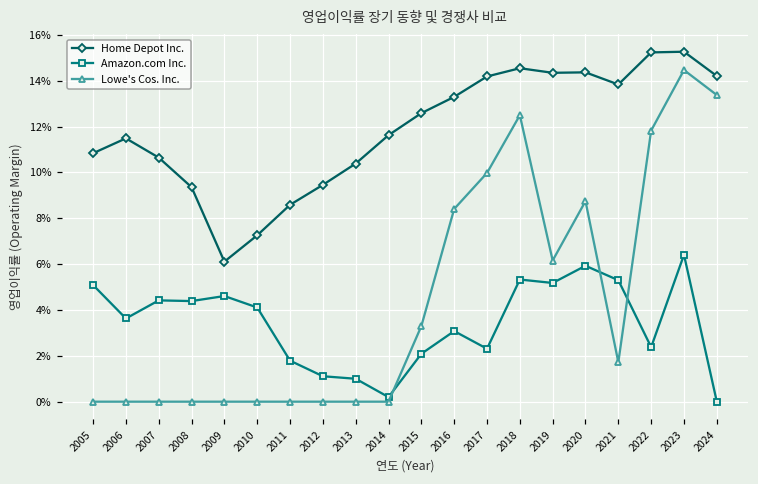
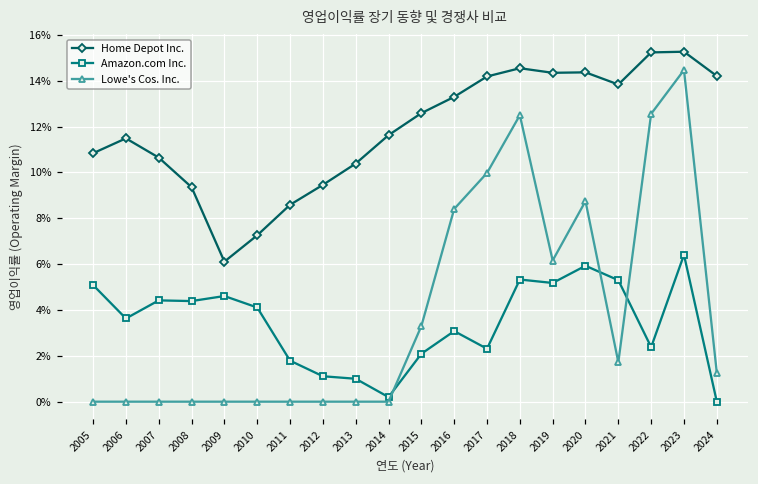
  {
    "Lowe's Cos. Inc.": {
      "2005": "0.0%",
      "2006": "0.0%",
      "2007": "0.0%",
      "2008": "0.0%",
      "2009": "0.0%",
      "2010": "0.0%",
      "2011": "0.0%",
      "2012": "0.0%",
      "2013": "0.0%",
      "2014": "0.0%",
      "2015": "3.3%",
      "2016": "8.4%",
      "2017": "10.0%",
      "2018": "12.5%",
      "2019": "6.2%",
      "2020": "8.8%",
      "2021": "1.7%",
-     "2022": "11.8%",
+     "2022": "12.6%",
      "2023": "14.5%",
-     "2024": "13.4%"
+     "2024": "1.3%"
    }
  }
